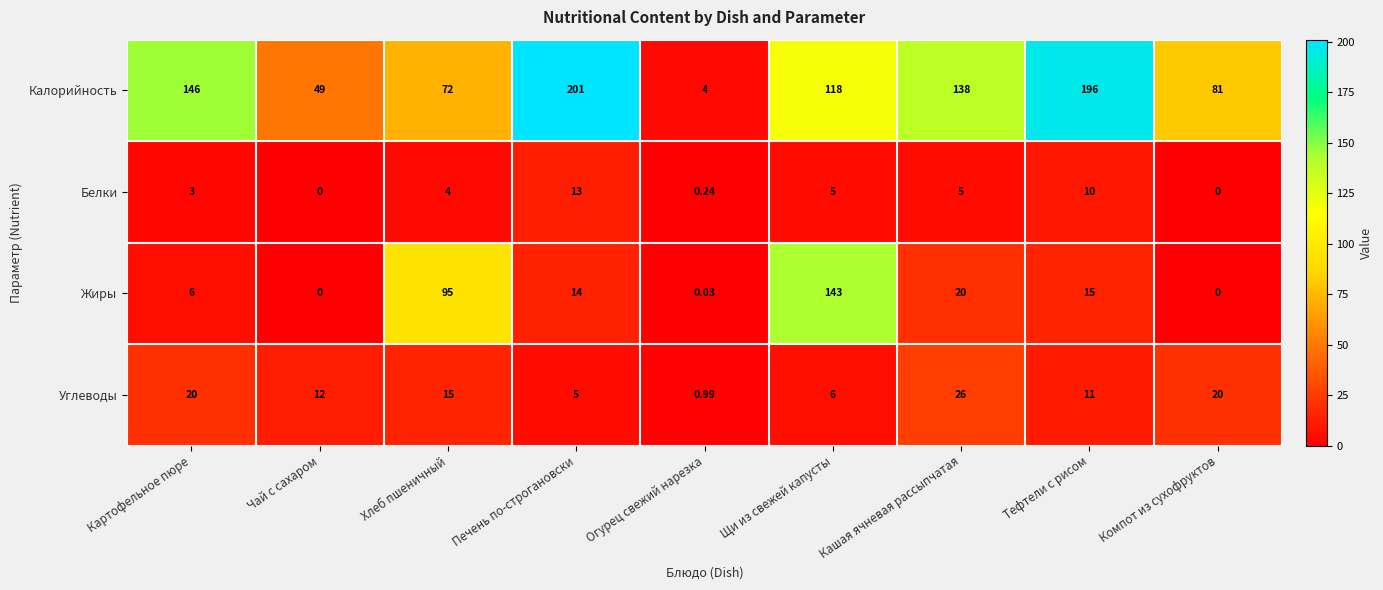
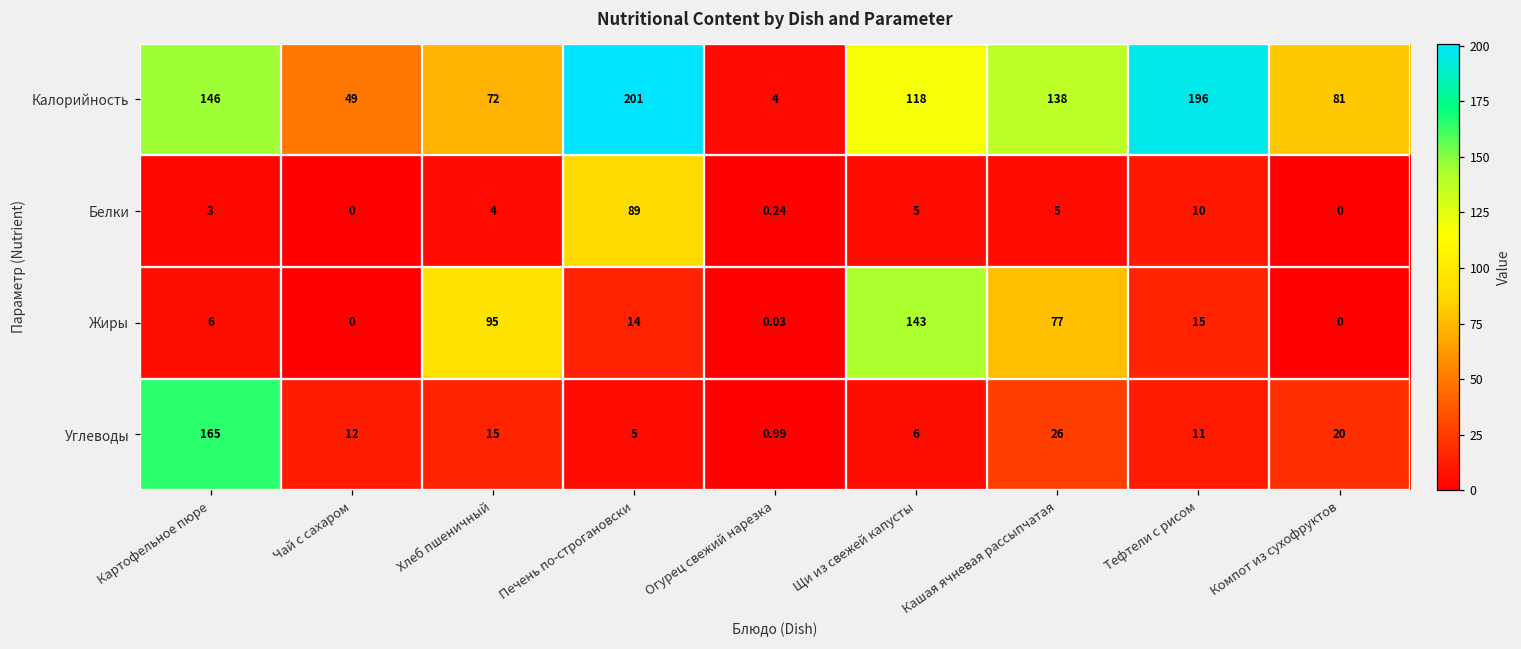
  {
    "Калорийность": {
      "Картофельное пюре": 146,
      "Чай с сахаром": 49,
      "Хлеб пшеничный": 72,
      "Печень по-строгановски": 201,
      "Огурец свежий нарезка": 4,
      "Щи из свежей капусты": 118,
      "Кашая ячневая рассыпчатая": 138,
      "Тефтели с рисом": 196,
      "Компот из сухофруктов": 81
    },
    "Белки": {
      "Картофельное пюре": 3,
      "Чай с сахаром": 0,
      "Хлеб пшеничный": 4,
-     "Печень по-строгановски": 13,
+     "Печень по-строгановски": 89,
      "Огурец свежий нарезка": 0.24,
      "Щи из свежей капусты": 5,
      "Кашая ячневая рассыпчатая": 5,
      "Тефтели с рисом": 10,
      "Компот из сухофруктов": 0
    },
    "Жиры": {
      "Картофельное пюре": 6,
      "Чай с сахаром": 0,
      "Хлеб пшеничный": 95,
      "Печень по-строгановски": 14,
      "Огурец свежий нарезка": 0.03,
      "Щи из свежей капусты": 143,
-     "Кашая ячневая рассыпчатая": 20,
+     "Кашая ячневая рассыпчатая": 77,
      "Тефтели с рисом": 15,
      "Компот из сухофруктов": 0
    },
    "Углеводы": {
-     "Картофельное пюре": 20,
+     "Картофельное пюре": 165,
      "Чай с сахаром": 12,
      "Хлеб пшеничный": 15,
      "Печень по-строгановски": 5,
      "Огурец свежий нарезка": 0.99,
      "Щи из свежей капусты": 6,
      "Кашая ячневая рассыпчатая": 26,
      "Тефтели с рисом": 11,
      "Компот из сухофруктов": 20
    }
  }
